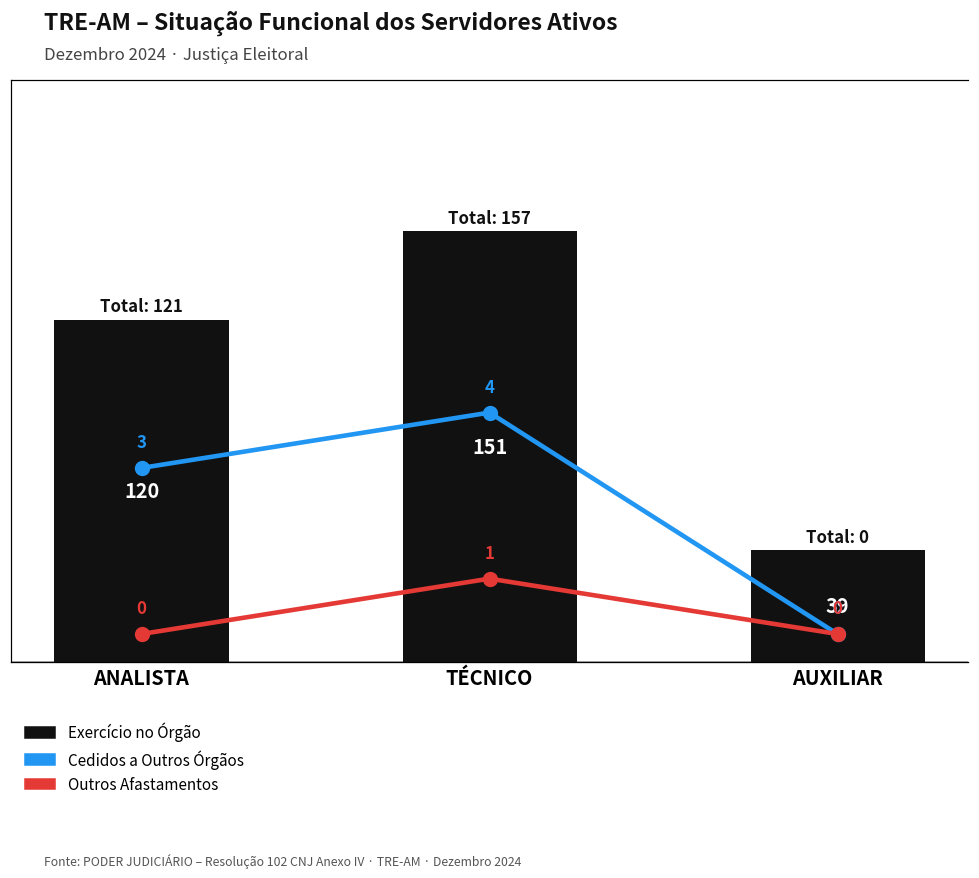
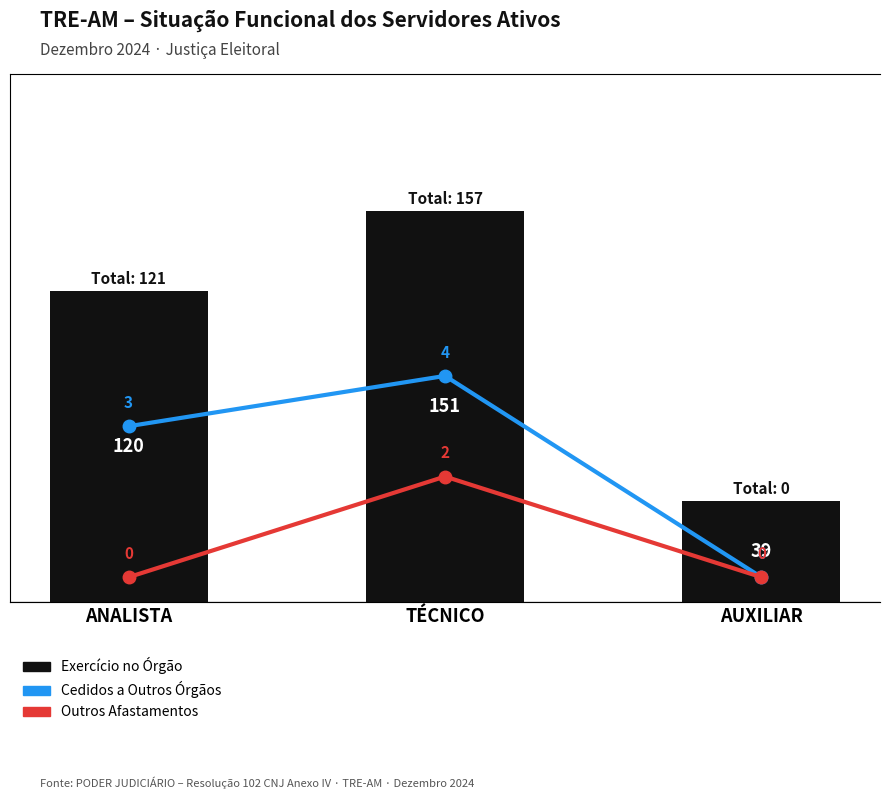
  {
    "Exercício no Órgão": {
      "ANALISTA": 120,
      "TÉCNICO": 151
    },
    "Cedidos a Outros Órgãos": {
      "ANALISTA": 3,
      "TÉCNICO": 4
    },
    "Outros Afastamentos": {
      "ANALISTA": 0,
-     "TÉCNICO": 1
+     "TÉCNICO": 2
    }
  }
